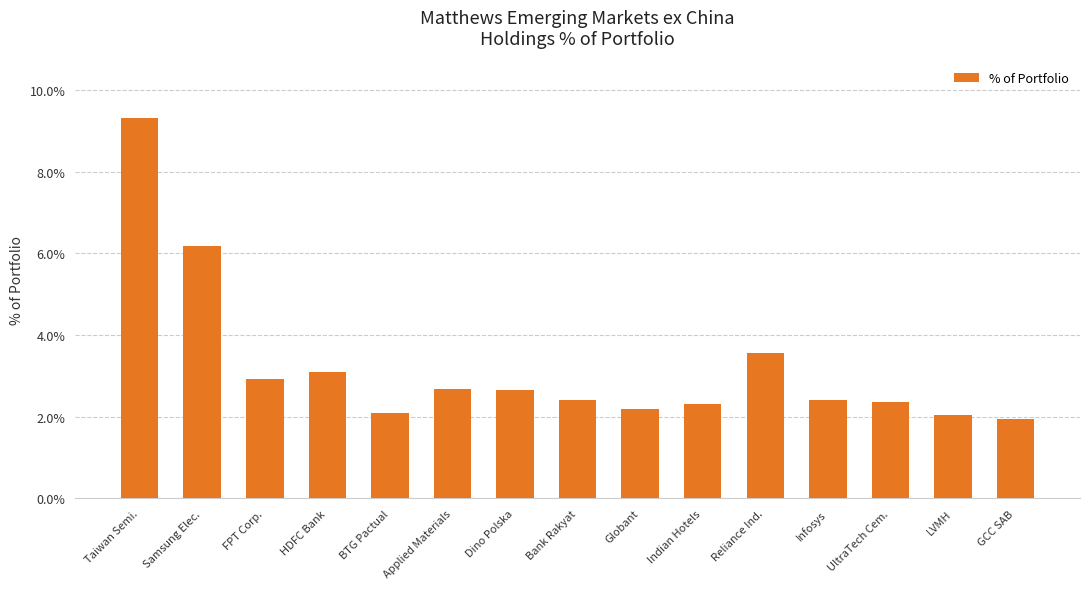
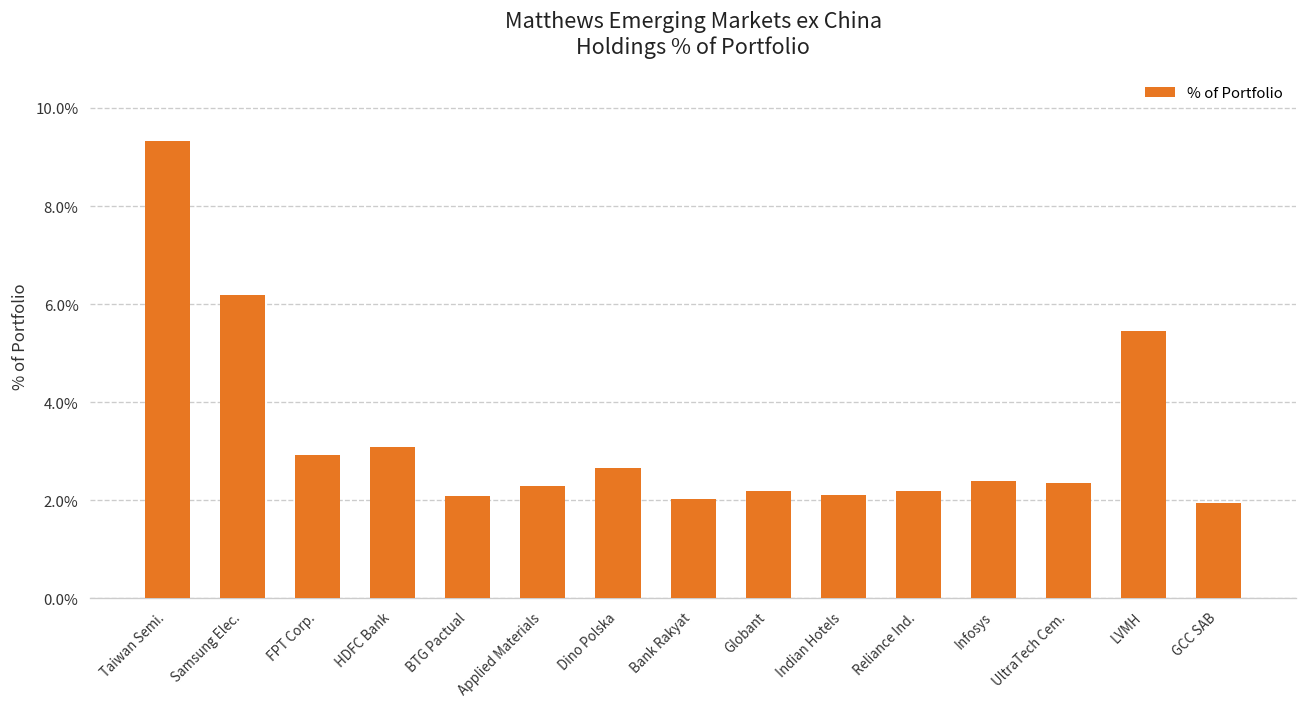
  {
    "Taiwan Semi.": "9.3%",
    "Samsung Elec.": "6.2%",
    "FPT Corp.": "2.9%",
    "HDFC Bank": "3.1%",
    "BTG Pactual": "2.1%",
-   "Applied Materials": "2.7%",
+   "Applied Materials": "2.3%",
    "Dino Polska": "2.7%",
-   "Bank Rakyat": "2.4%",
+   "Bank Rakyat": "2.0%",
    "Globant": "2.2%",
-   "Indian Hotels": "2.3%",
-   "Reliance Ind.": "3.6%",
+   "Indian Hotels": "2.1%",
+   "Reliance Ind.": "2.2%",
    "Infosys": "2.4%",
    "UltraTech Cem.": "2.4%",
-   "LVMH": "2.0%",
+   "LVMH": "5.5%",
    "GCC SAB": "2.0%"
  }
